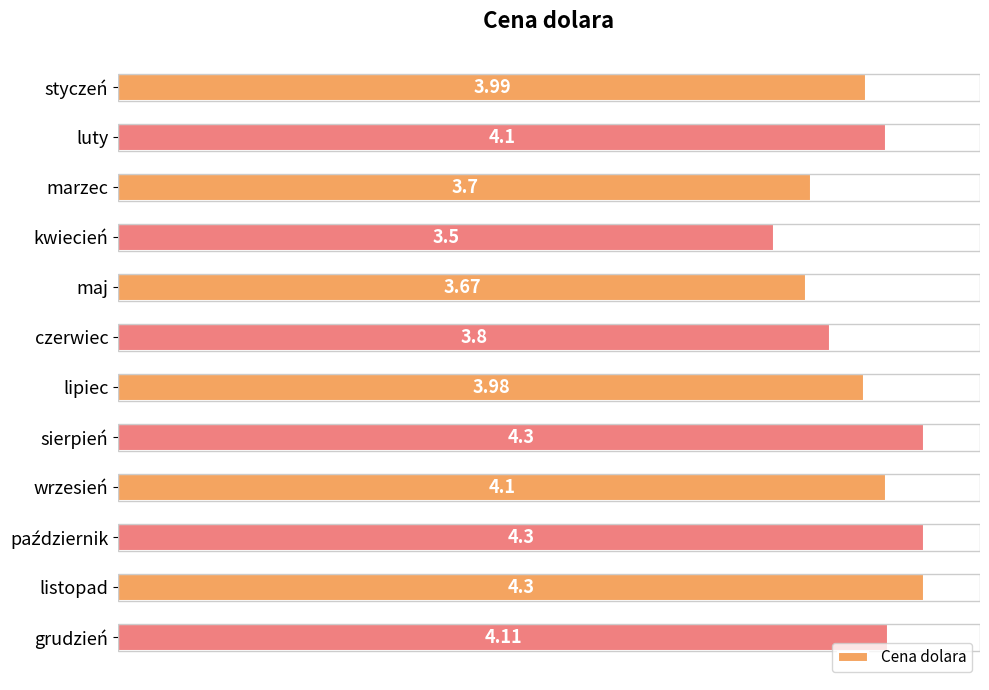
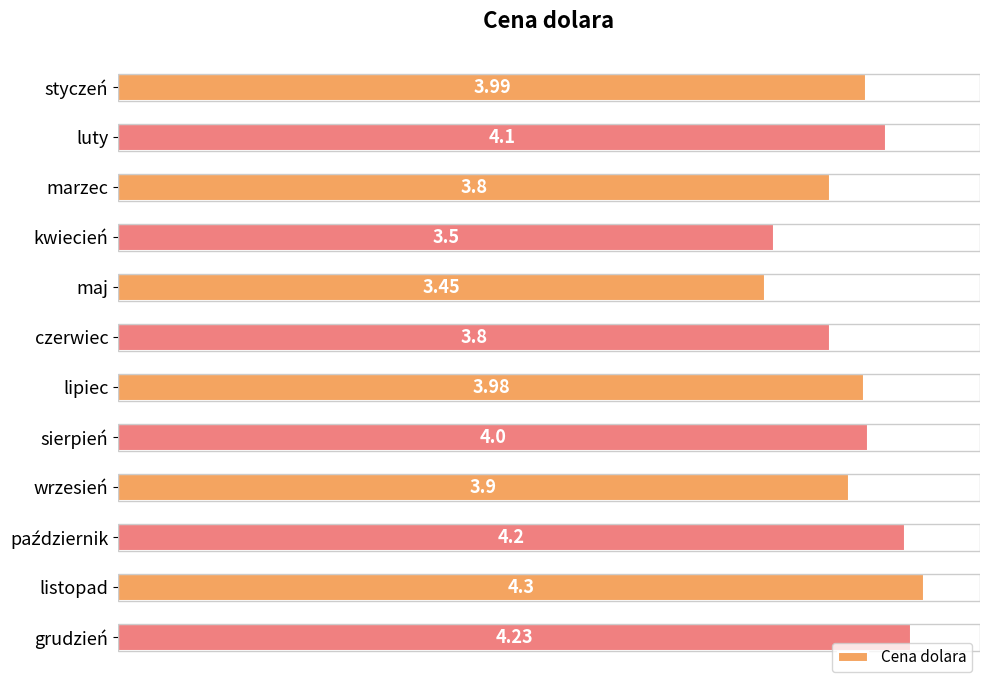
  {
    "styczeń": 3.99,
    "luty": 4.1,
-   "marzec": 3.7,
+   "marzec": 3.8,
    "kwiecień": 3.5,
-   "maj": 3.67,
+   "maj": 3.45,
    "czerwiec": 3.8,
    "lipiec": 3.98,
-   "sierpień": 4.3,
-   "wrzesień": 4.1,
-   "październik": 4.3,
+   "sierpień": 4.0,
+   "wrzesień": 3.9,
+   "październik": 4.2,
    "listopad": 4.3,
-   "grudzień": 4.11
+   "grudzień": 4.23
  }
